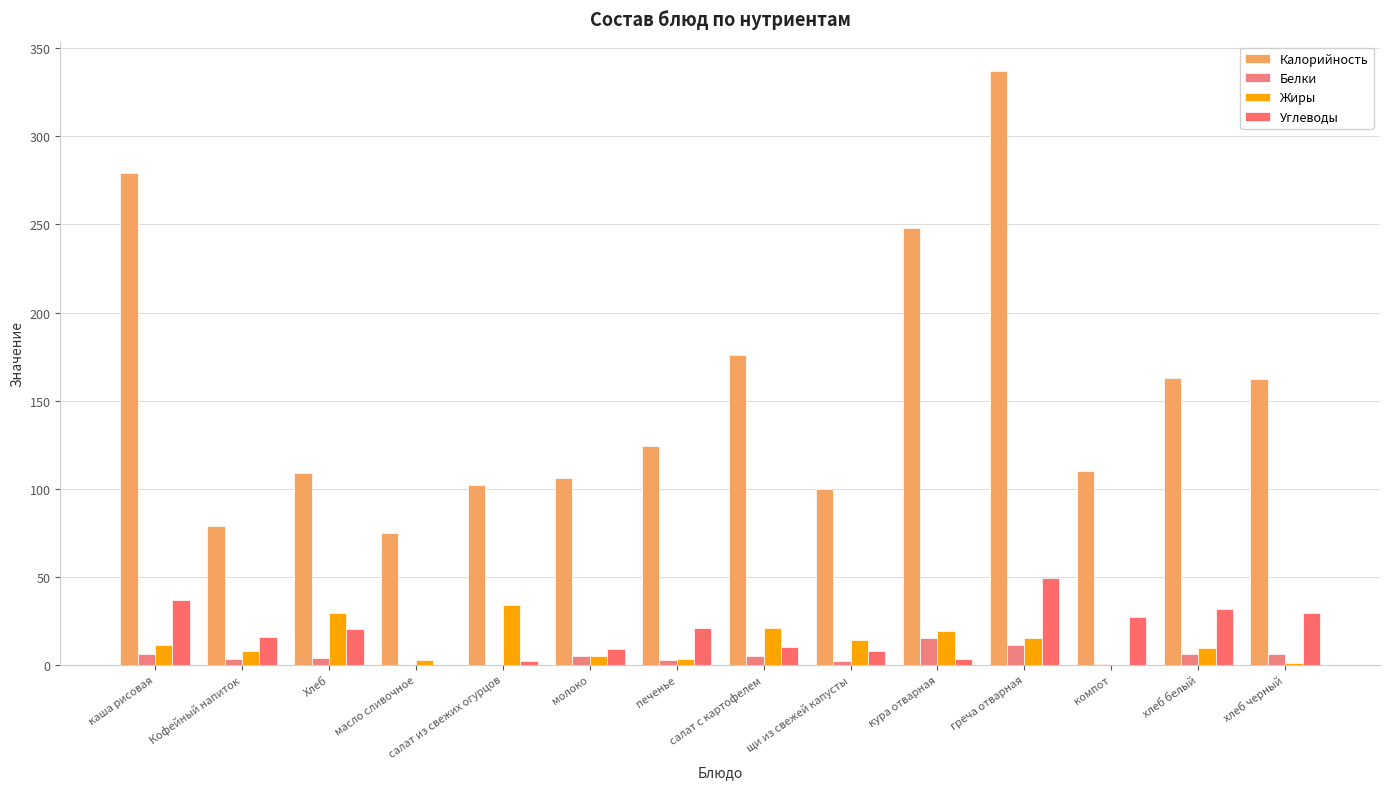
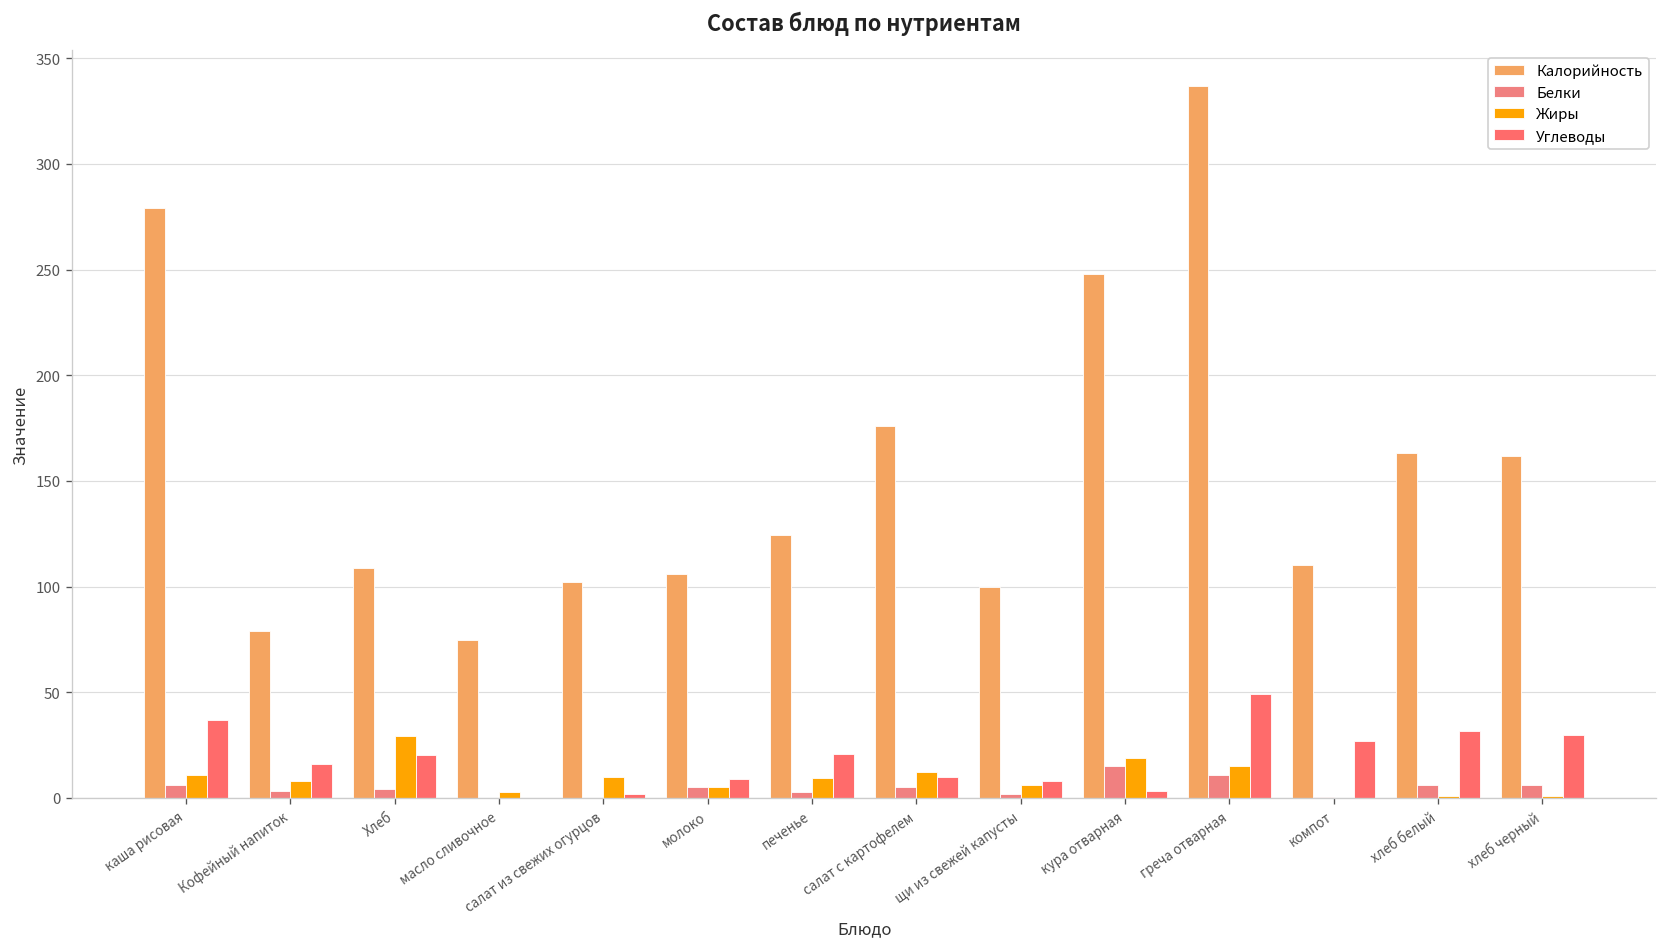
  {
    "Жиры": {
      "каша рисовая": 11,
      "Кофейный напиток": 8,
      "Хлеб": 29,
      "масло сливочное": 3,
-     "салат из свежих огурцов": 34,
+     "салат из свежих огурцов": 10,
      "молоко": 5,
-     "печенье": 3,
-     "салат с картофелем": 21,
-     "щи из свежей капусты": 14,
+     "печенье": 10,
+     "салат с картофелем": 12,
+     "щи из свежей капусты": 6,
      "кура отварная": 19,
      "греча отварная": 15,
      "компот": 0,
-     "хлеб белый": 9
+     "хлеб белый": 1
    }
  }
